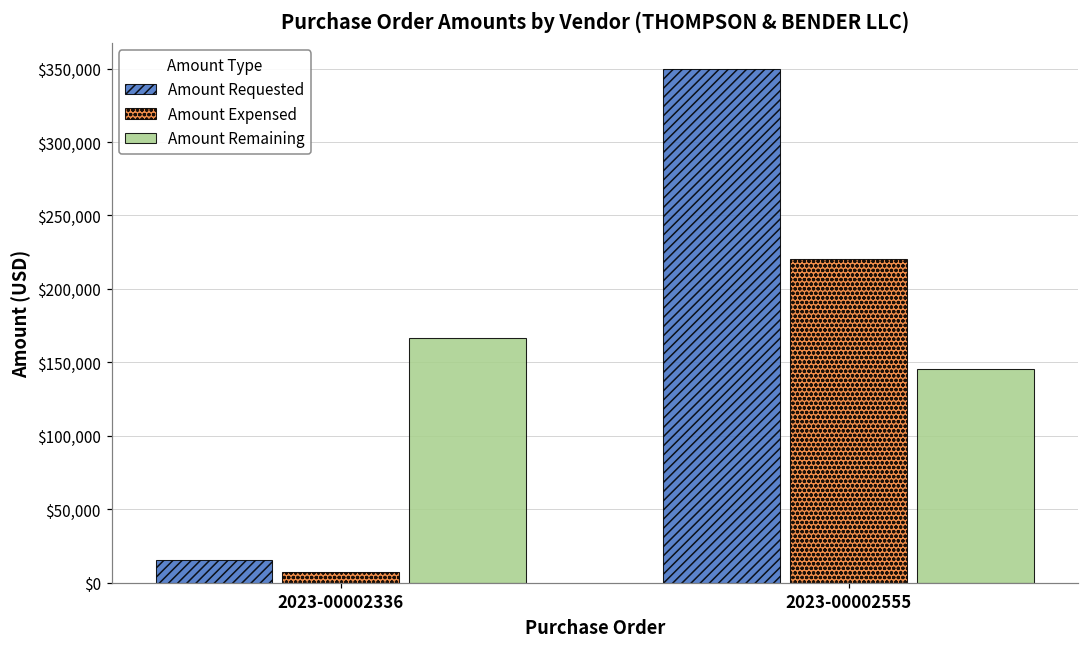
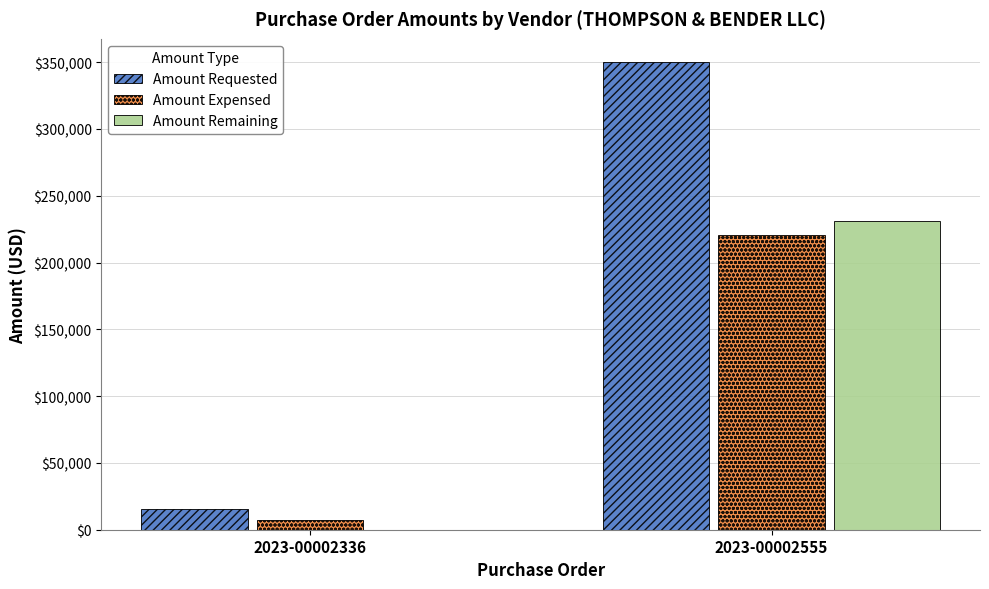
  {
    "Amount Requested": {
      "2023-00002336": "$16,000",
      "2023-00002555": "$350,000"
    },
    "Amount Expensed": {
      "2023-00002336": "$7,000",
      "2023-00002555": "$221,000"
    },
    "Amount Remaining": {
-     "2023-00002336": "$167,000",
-     "2023-00002555": "$145,000"
+     "2023-00002336": "$0",
+     "2023-00002555": "$231,000"
    }
  }
